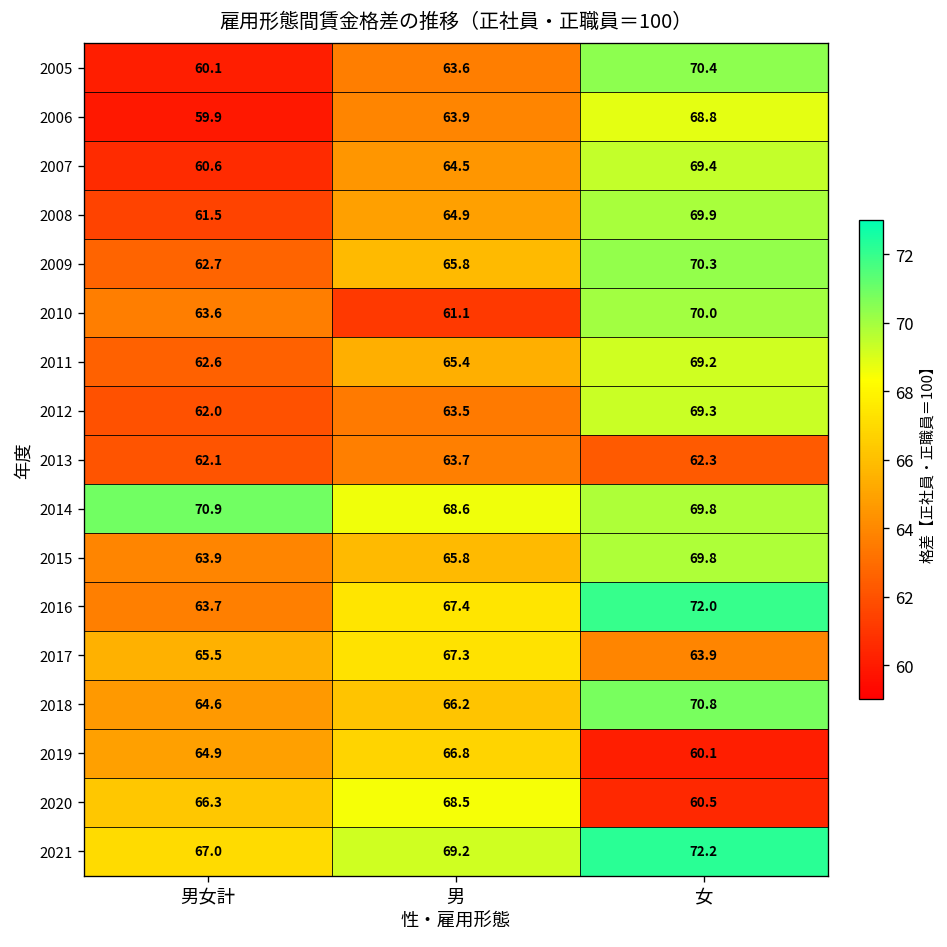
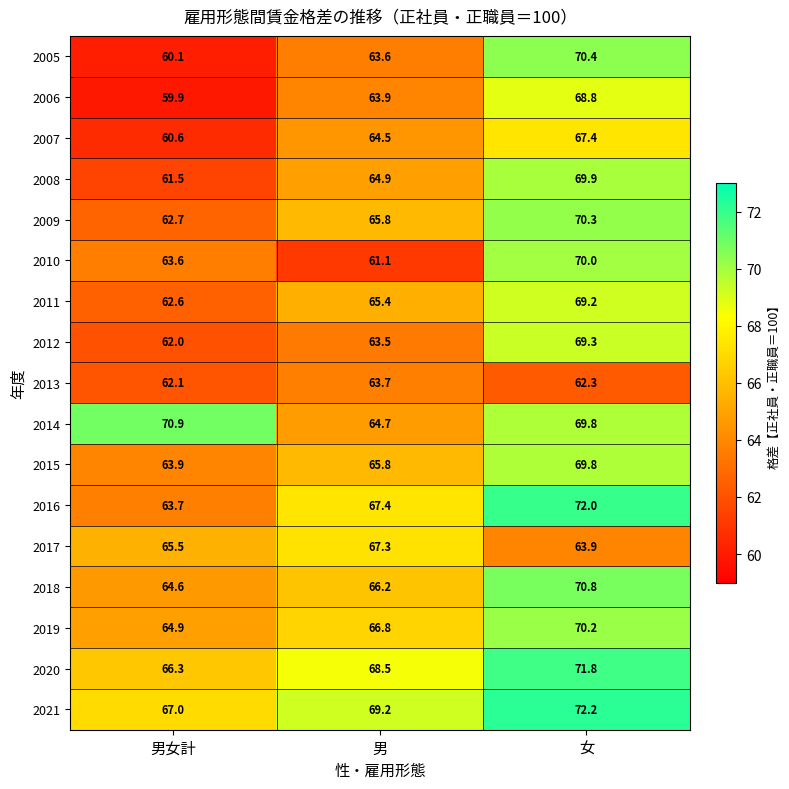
  {
    "2005": {
      "男女計": 60.1,
      "男": 63.6,
      "女": 70.4
    },
    "2006": {
      "男女計": 59.9,
      "男": 63.9,
      "女": 68.8
    },
    "2007": {
      "男女計": 60.6,
      "男": 64.5,
-     "女": 69.4
+     "女": 67.4
    },
    "2008": {
      "男女計": 61.5,
      "男": 64.9,
      "女": 69.9
    },
    "2009": {
      "男女計": 62.7,
      "男": 65.8,
      "女": 70.3
    },
    "2010": {
      "男女計": 63.6,
      "男": 61.1,
      "女": 70.0
    },
    "2011": {
      "男女計": 62.6,
      "男": 65.4,
      "女": 69.2
    },
    "2012": {
      "男女計": 62.0,
      "男": 63.5,
      "女": 69.3
    },
    "2013": {
      "男女計": 62.1,
      "男": 63.7,
      "女": 62.3
    },
    "2014": {
      "男女計": 70.9,
-     "男": 68.6,
+     "男": 64.7,
      "女": 69.8
    },
    "2015": {
      "男女計": 63.9,
      "男": 65.8,
      "女": 69.8
    },
    "2016": {
      "男女計": 63.7,
      "男": 67.4,
      "女": 72.0
    },
    "2017": {
      "男女計": 65.5,
      "男": 67.3,
      "女": 63.9
    },
    "2018": {
      "男女計": 64.6,
      "男": 66.2,
      "女": 70.8
    },
    "2019": {
      "男女計": 64.9,
      "男": 66.8,
-     "女": 60.1
+     "女": 70.2
    },
    "2020": {
      "男女計": 66.3,
      "男": 68.5,
-     "女": 60.5
+     "女": 71.8
    },
    "2021": {
      "男女計": 67.0,
      "男": 69.2,
      "女": 72.2
    }
  }
